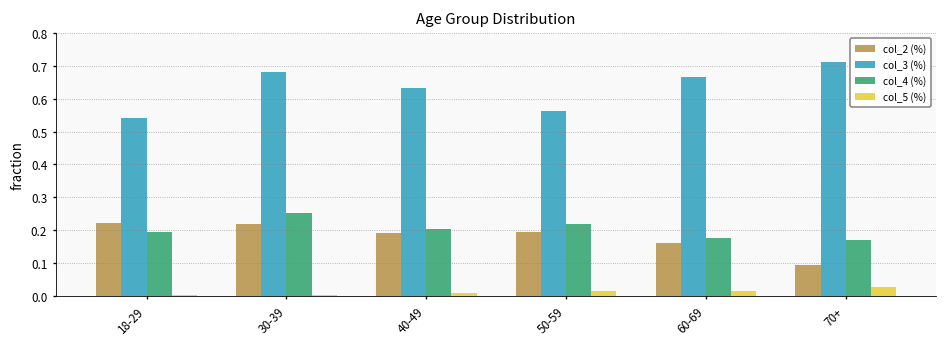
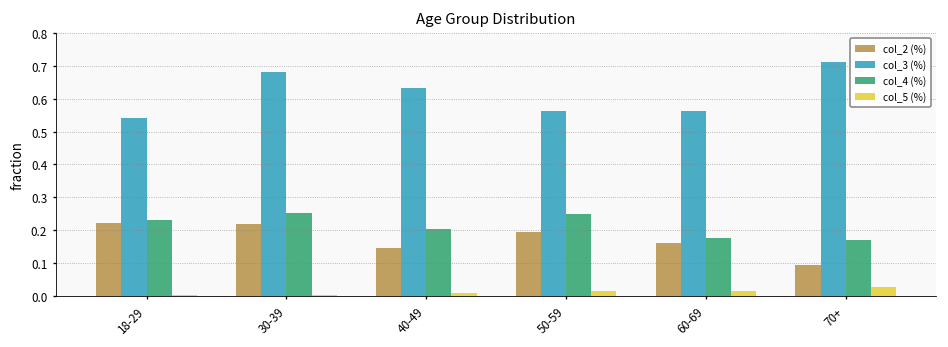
  {
    "col_2 (%)": {
      "18-29": 0.22,
      "30-39": 0.22,
-     "40-49": 0.19,
+     "40-49": 0.15,
      "50-59": 0.20,
      "60-69": 0.16,
      "70+": 0.09
    },
    "col_3 (%)": {
      "18-29": 0.54,
      "30-39": 0.68,
      "40-49": 0.63,
      "50-59": 0.56,
-     "60-69": 0.67,
+     "60-69": 0.56,
      "70+": 0.71
    },
    "col_4 (%)": {
-     "18-29": 0.19,
+     "18-29": 0.23,
      "30-39": 0.25,
      "40-49": 0.21,
-     "50-59": 0.22,
+     "50-59": 0.25,
      "60-69": 0.18,
      "70+": 0.17
    },
    "col_5 (%)": {
      "40-49": 0.01,
      "50-59": 0.02,
      "60-69": 0.02,
      "70+": 0.03
    }
  }
